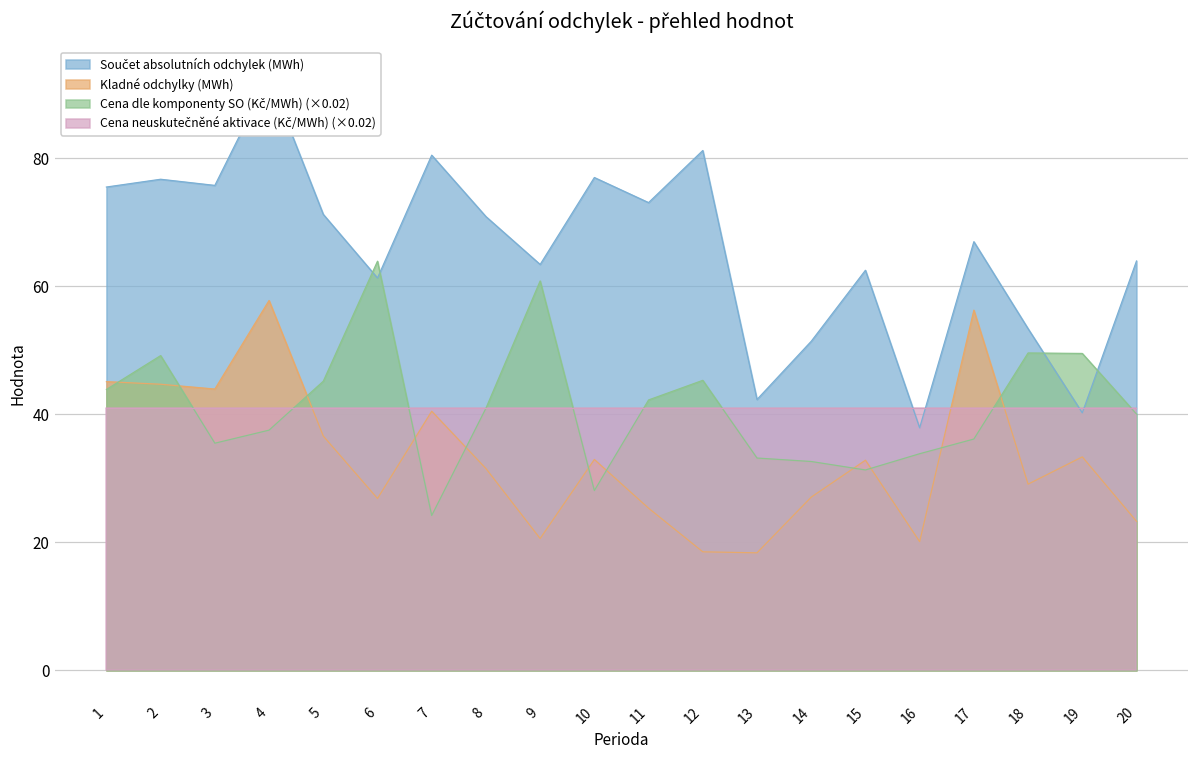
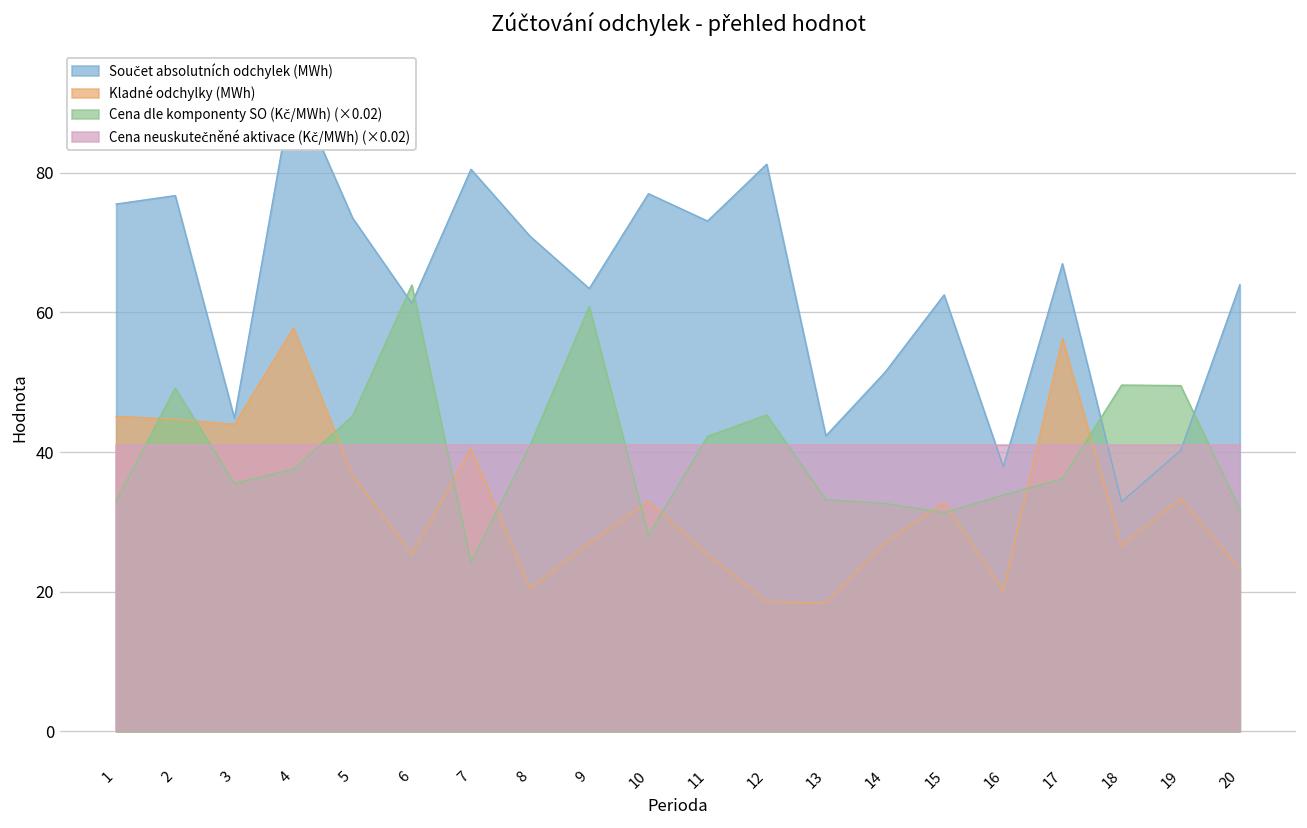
  {
    "Součet absolutních odchylek (MWh)": {
      "1": 76,
      "2": 77,
-     "3": 76,
-     "5": 71,
+     "3": 45,
+     "5": 74,
      "6": 61,
      "7": 81,
      "8": 71,
      "9": 63,
      "10": 77,
      "11": 73,
      "12": 81,
      "13": 42,
      "14": 51,
      "15": 63,
      "16": 38,
      "17": 67,
-     "18": 53,
+     "18": 33,
      "19": 40,
      "20": 64
    },
    "Kladné odchylky (MWh)": {
      "1": 45,
      "2": 45,
      "3": 44,
      "4": 58,
      "5": 37,
-     "6": 27,
+     "6": 25,
      "7": 40,
-     "8": 32,
-     "9": 21,
+     "8": 20,
+     "9": 27,
      "10": 33,
      "11": 25,
      "12": 19,
      "13": 18,
      "14": 27,
      "15": 33,
      "16": 20,
      "17": 56,
-     "18": 29,
+     "18": 27,
      "19": 33,
      "20": 23
    },
    "Cena dle komponenty SO (Kč/MWh) (×0.02)": {
-     "1": 44,
+     "1": 33,
      "2": 49,
      "3": 36,
      "4": 38,
      "5": 45,
      "6": 64,
      "7": 24,
      "9": 61,
      "10": 28,
      "11": 42,
      "12": 45,
      "13": 33,
      "14": 33,
      "15": 31,
      "16": 34,
      "17": 36,
      "18": 50,
      "19": 50,
-     "20": 40
+     "20": 32
    },
    "Cena neuskutečněné aktivace (Kč/MWh) (×0.02)": {
      "1": 41,
      "2": 41,
      "3": 41,
      "4": 41,
      "5": 41,
      "6": 41,
      "7": 41,
      "9": 41,
      "10": 41,
      "11": 41,
      "12": 41,
      "13": 41,
      "14": 41,
      "15": 41,
      "16": 41,
      "17": 41,
      "18": 41,
      "19": 41,
      "20": 41
    }
  }
